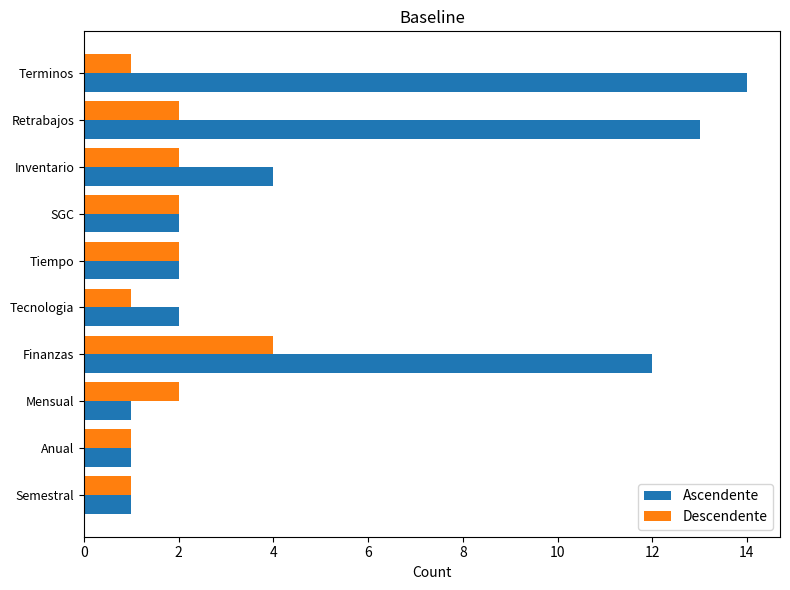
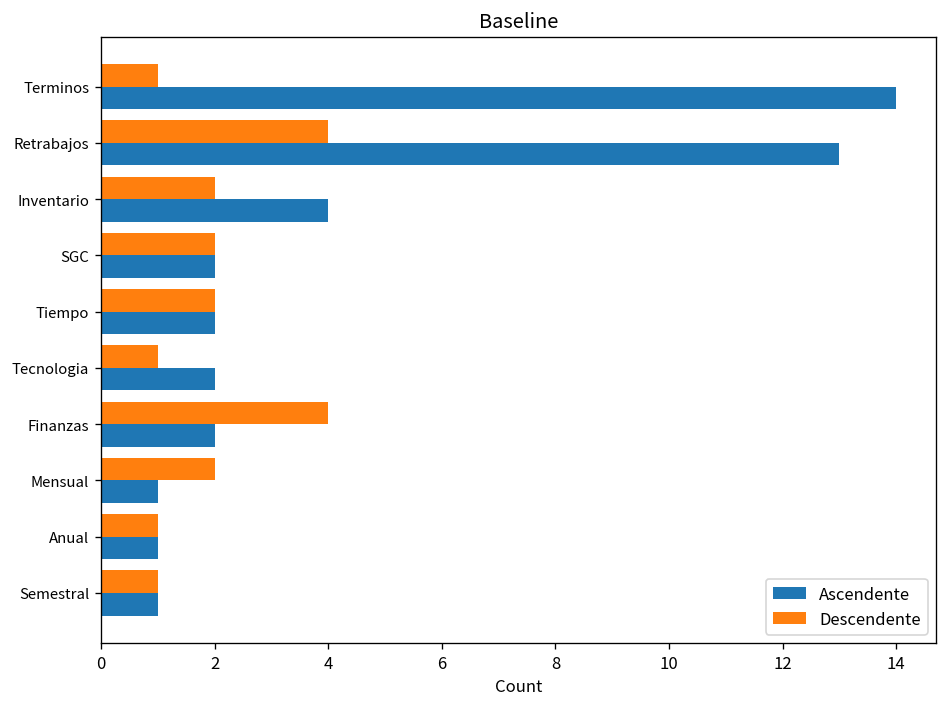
  {
    "Ascendente": {
      "Terminos": 14,
      "Retrabajos": 13,
      "Inventario": 4,
      "SGC": 2,
      "Tiempo": 2,
      "Tecnologia": 2,
-     "Finanzas": 12,
+     "Finanzas": 2,
      "Mensual": 1,
      "Anual": 1,
      "Semestral": 1
    },
    "Descendente": {
      "Terminos": 1,
-     "Retrabajos": 2,
+     "Retrabajos": 4,
      "Inventario": 2,
      "SGC": 2,
      "Tiempo": 2,
      "Tecnologia": 1,
      "Finanzas": 4,
      "Mensual": 2,
      "Anual": 1,
      "Semestral": 1
    }
  }
